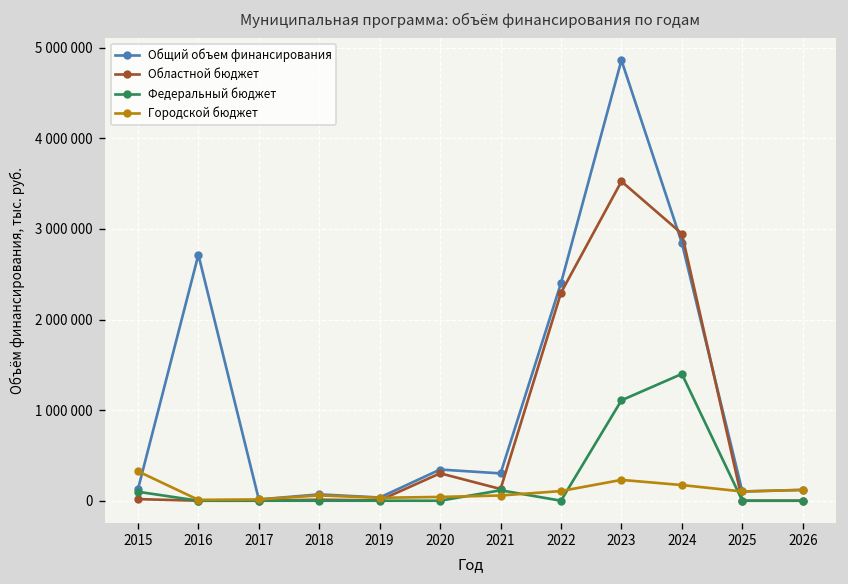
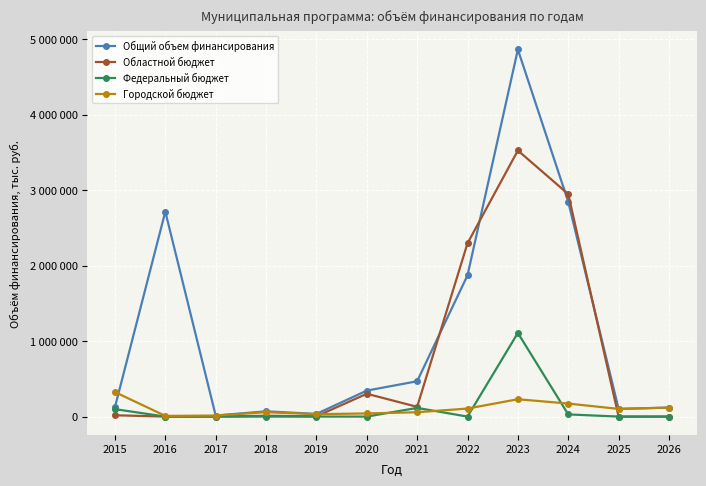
  {
    "Общий объем финансирования": {
      "2016": 2700000,
      "2020": 300000,
-     "2021": 300000,
-     "2022": 2400000,
+     "2021": 500000,
+     "2022": 1900000,
      "2023": 4900000,
      "2024": 2800000
    },
    "Областной бюджет": {
      "2015": 0,
      "2020": 300000,
      "2022": 2300000,
      "2023": 3500000,
      "2024": 2900000
    },
    "Федеральный бюджет": {
      "2020": 0,
      "2022": 0,
      "2023": 1100000,
-     "2024": 1400000
+     "2024": 0
    },
    "Городской бюджет": {
      "2015": 300000,
      "2020": 0,
      "2021": 100000,
      "2022": 100000,
      "2023": 200000,
      "2024": 200000
    }
  }
